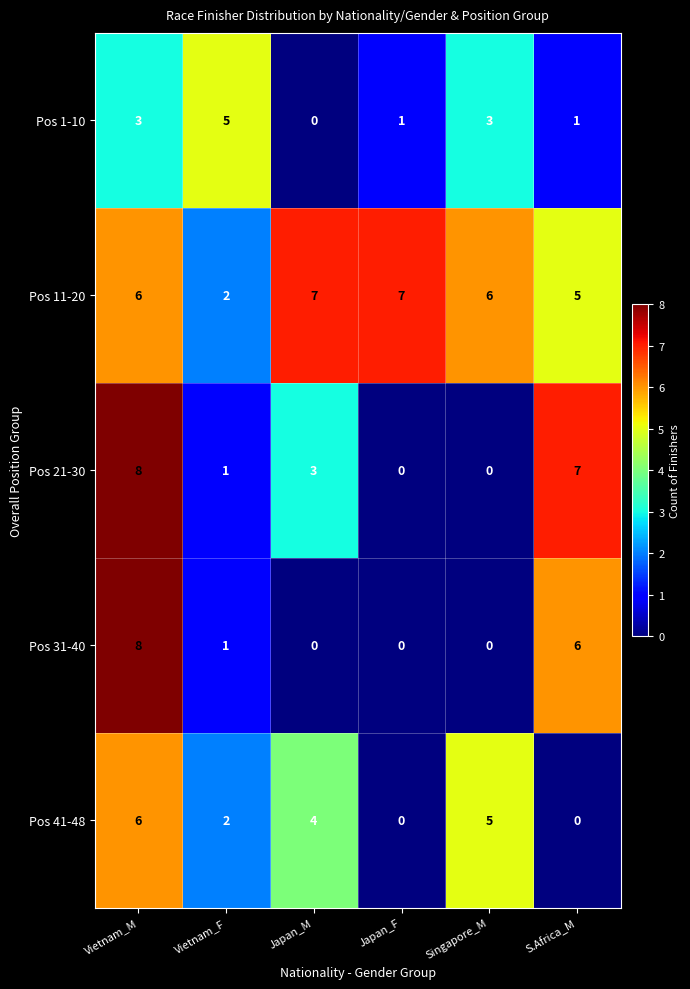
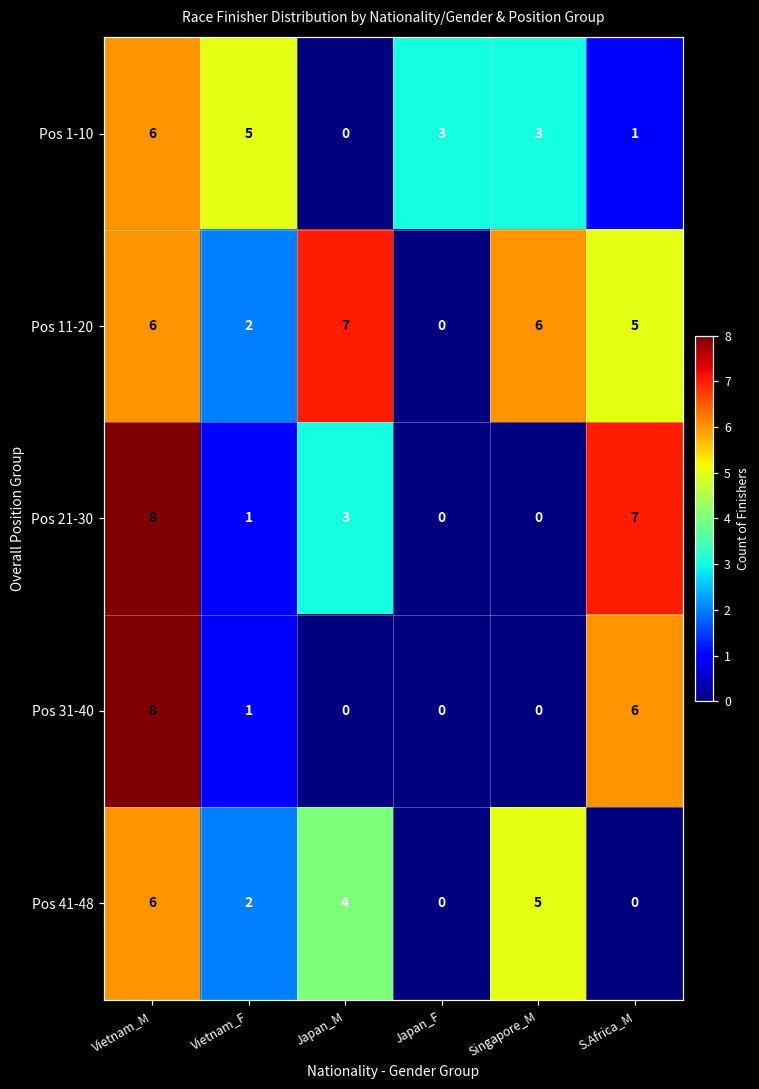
  {
    "Pos 1-10": {
-     "Vietnam_M": 3,
+     "Vietnam_M": 6,
      "Vietnam_F": 5,
      "Japan_M": 0,
-     "Japan_F": 1,
+     "Japan_F": 3,
      "Singapore_M": 3,
      "S.Africa_M": 1
    },
    "Pos 11-20": {
      "Vietnam_M": 6,
      "Vietnam_F": 2,
      "Japan_M": 7,
-     "Japan_F": 7,
+     "Japan_F": 0,
      "Singapore_M": 6,
      "S.Africa_M": 5
    },
    "Pos 21-30": {
      "Vietnam_M": 8,
      "Vietnam_F": 1,
      "Japan_M": 3,
      "Japan_F": 0,
      "Singapore_M": 0,
      "S.Africa_M": 7
    },
    "Pos 31-40": {
      "Vietnam_M": 8,
      "Vietnam_F": 1,
      "Japan_M": 0,
      "Japan_F": 0,
      "Singapore_M": 0,
      "S.Africa_M": 6
    },
    "Pos 41-48": {
      "Vietnam_M": 6,
      "Vietnam_F": 2,
      "Japan_M": 4,
      "Japan_F": 0,
      "Singapore_M": 5,
      "S.Africa_M": 0
    }
  }
